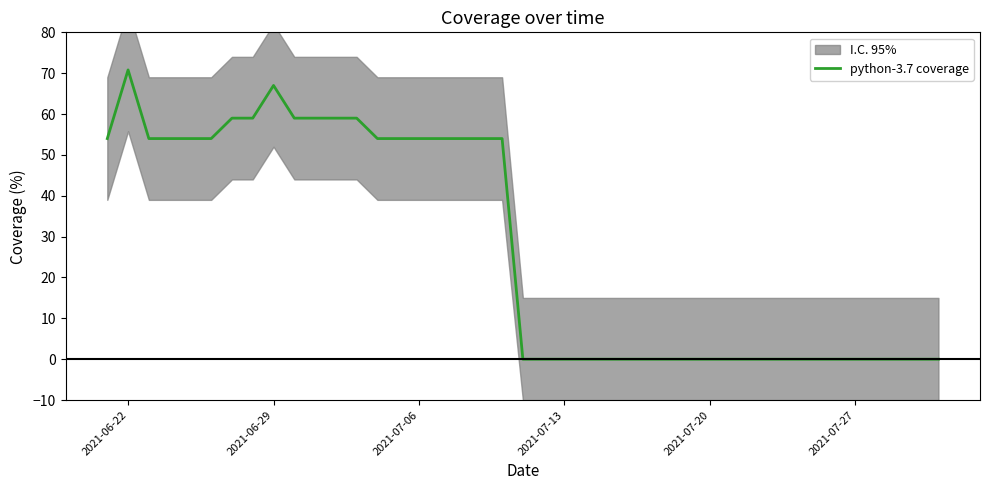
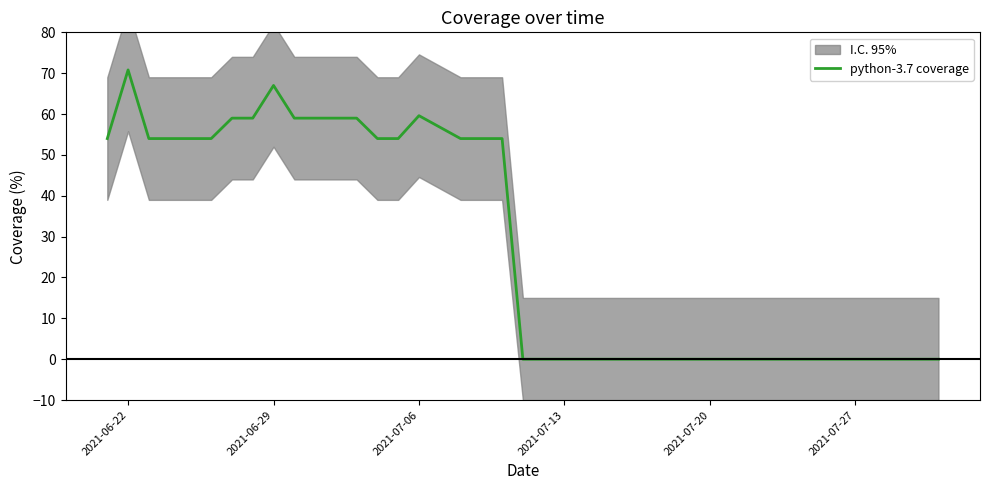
  {
    "python-3.7 coverage": {
      "2021-06-22": 71,
      "2021-06-29": 67,
-     "2021-07-06": 54,
+     "2021-07-06": 60,
      "2021-07-13": 0,
      "2021-07-20": 0,
      "2021-07-27": 0
    }
  }
